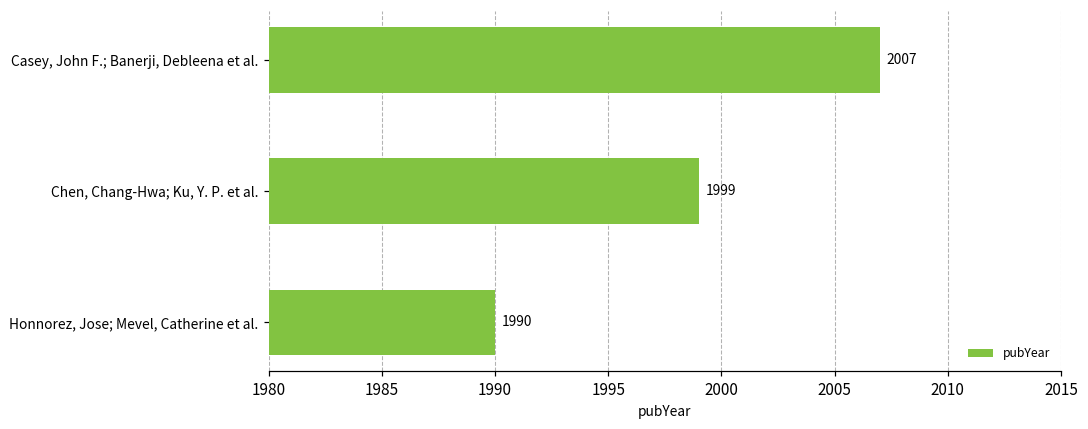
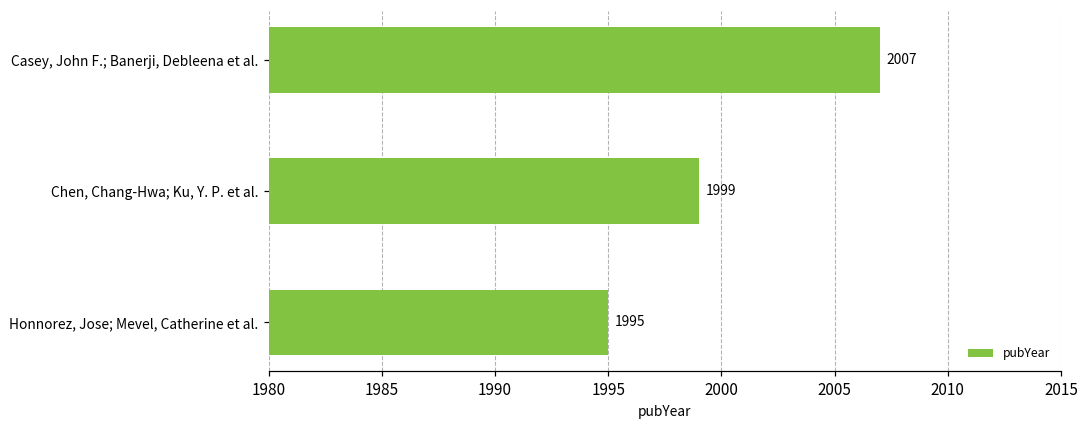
  {
    "Casey, John F.; Banerji, Debleena et al.": 2007,
    "Chen, Chang-Hwa; Ku, Y. P. et al.": 1999,
-   "Honnorez, Jose; Mevel, Catherine et al.": 1990
+   "Honnorez, Jose; Mevel, Catherine et al.": 1995
  }
